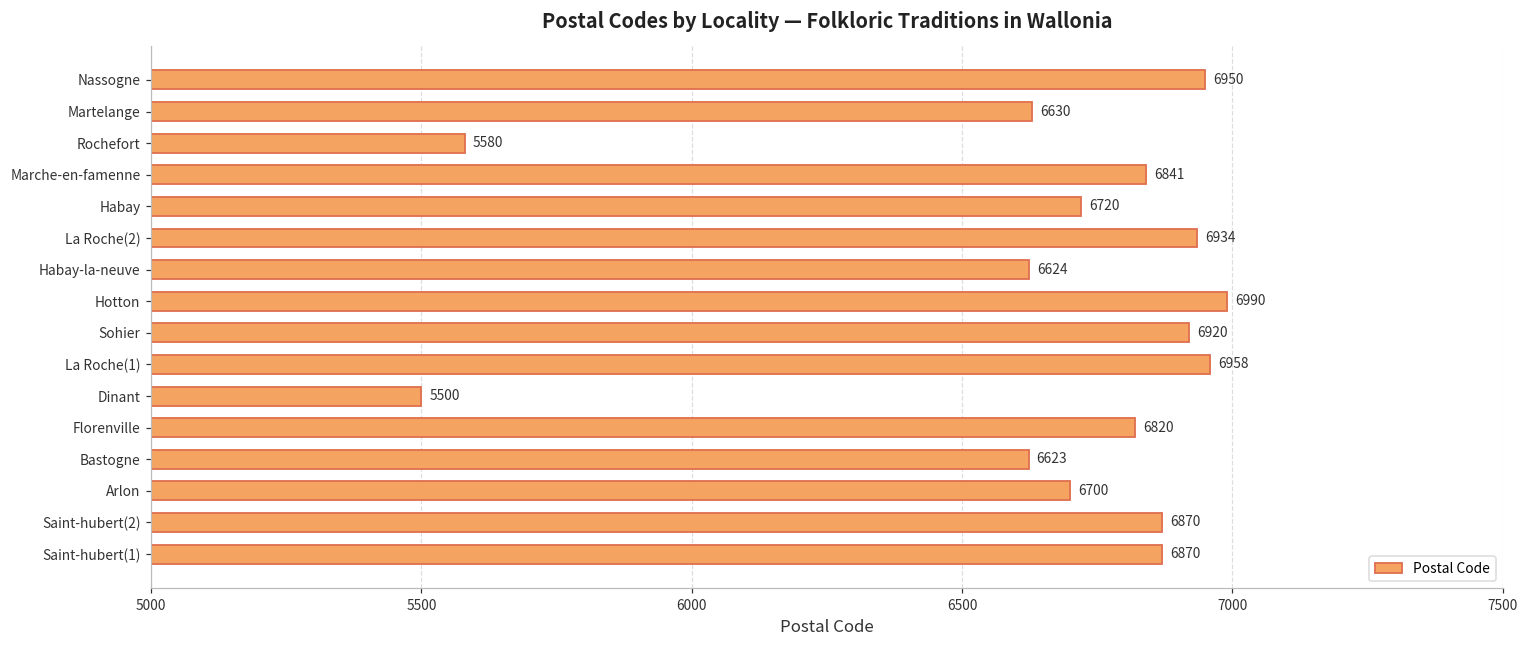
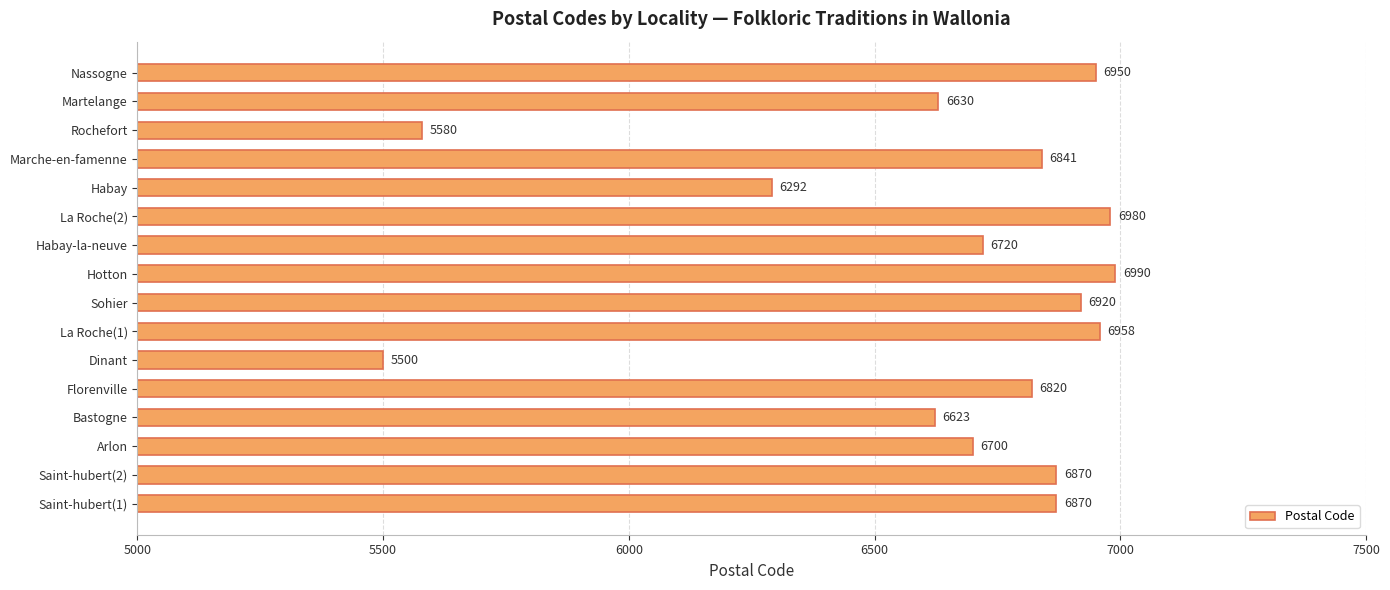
  {
    "Nassogne": 6950,
    "Martelange": 6630,
    "Rochefort": 5580,
    "Marche-en-famenne": 6841,
-   "Habay": 6720,
-   "La Roche(2)": 6934,
-   "Habay-la-neuve": 6624,
+   "Habay": 6292,
+   "La Roche(2)": 6980,
+   "Habay-la-neuve": 6720,
    "Hotton": 6990,
    "Sohier": 6920,
    "La Roche(1)": 6958,
    "Dinant": 5500,
    "Florenville": 6820,
    "Bastogne": 6623,
    "Arlon": 6700,
    "Saint-hubert(2)": 6870,
    "Saint-hubert(1)": 6870
  }
